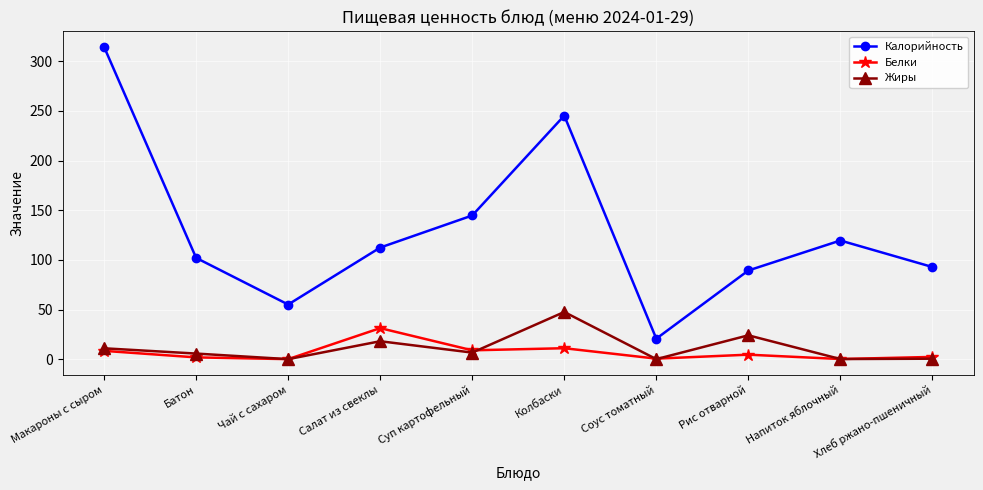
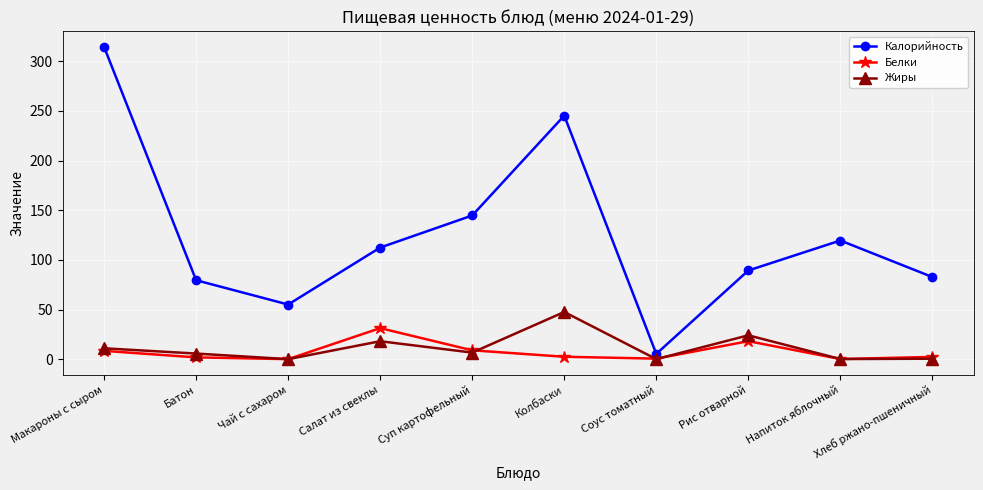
  {
    "Калорийность": {
      "Макароны с сыром": 310,
-     "Батон": 100,
+     "Батон": 80,
      "Чай с сахаром": 60,
      "Салат из свеклы": 110,
      "Суп картофельный": 140,
      "Колбаски": 250,
-     "Соус томатный": 20,
+     "Соус томатный": 10,
      "Рис отварной": 90,
      "Напиток яблочный": 120,
-     "Хлеб ржано-пшеничный": 90
+     "Хлеб ржано-пшеничный": 80
    },
    "Белки": {
      "Макароны с сыром": 10,
      "Батон": 0,
      "Салат из свеклы": 30,
-     "Колбаски": 10,
-     "Рис отварной": 0
+     "Колбаски": 0,
+     "Рис отварной": 20
    },
    "Жиры": {
      "Макароны с сыром": 10,
      "Батон": 10,
      "Салат из свеклы": 20,
      "Колбаски": 50,
      "Рис отварной": 20
    }
  }
